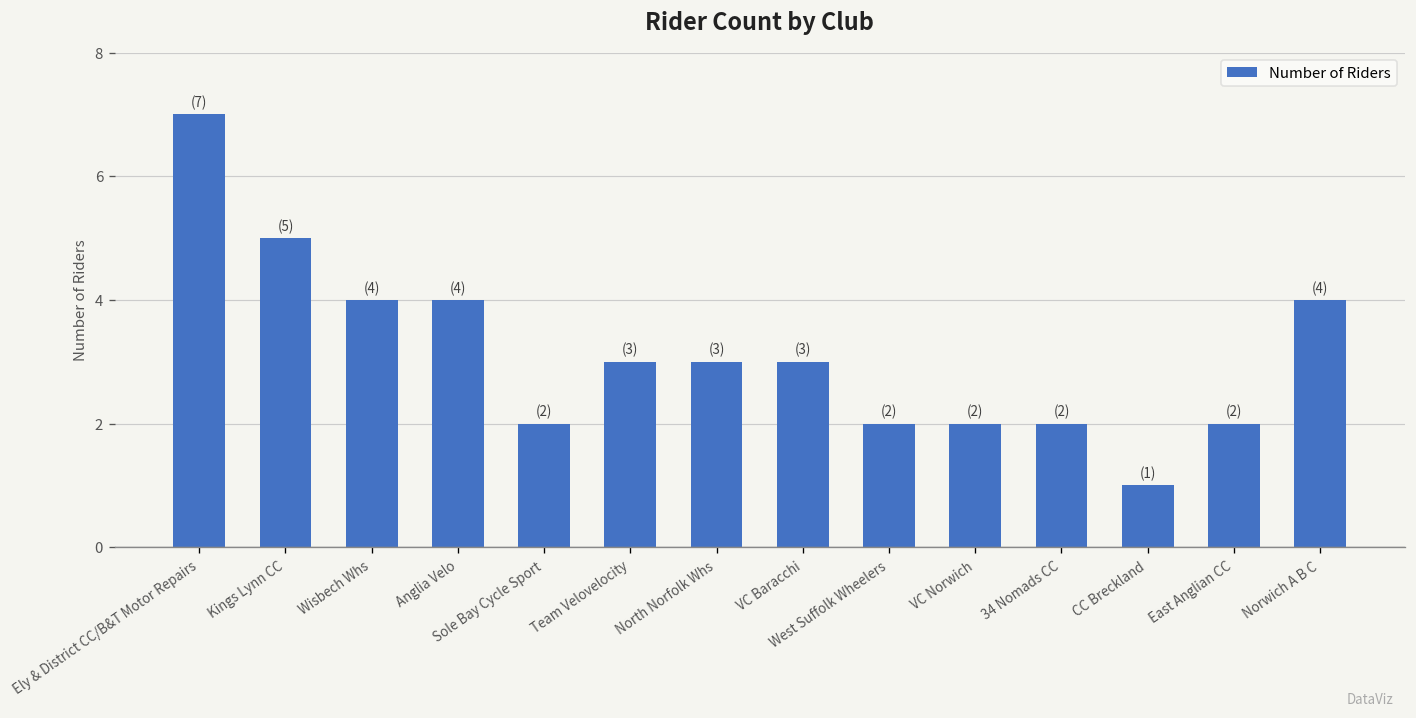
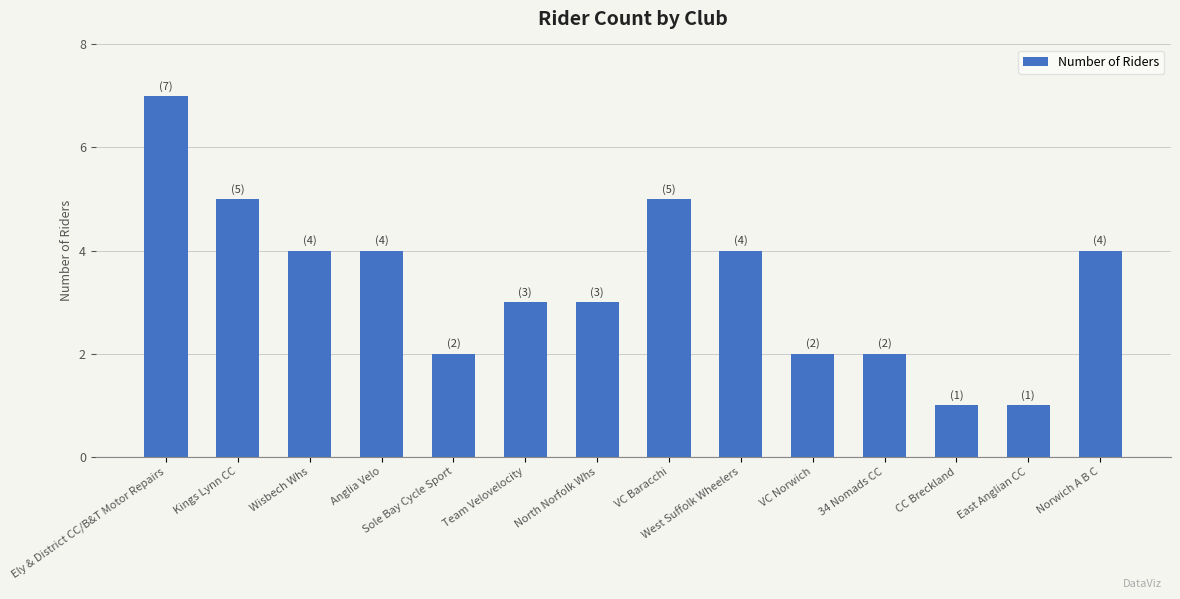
  {
    "Ely & District CC/B&T Motor Repairs": "(7)",
    "Kings Lynn CC": "(5)",
    "Wisbech Whs": "(4)",
    "Anglia Velo": "(4)",
    "Sole Bay Cycle Sport": "(2)",
    "Team Velovelocity": "(3)",
    "North Norfolk Whs": "(3)",
-   "VC Baracchi": "(3)",
-   "West Suffolk Wheelers": "(2)",
+   "VC Baracchi": "(5)",
+   "West Suffolk Wheelers": "(4)",
    "VC Norwich": "(2)",
    "34 Nomads CC": "(2)",
    "CC Breckland": "(1)",
-   "East Anglian CC": "(2)",
+   "East Anglian CC": "(1)",
    "Norwich A B C": "(4)"
  }
